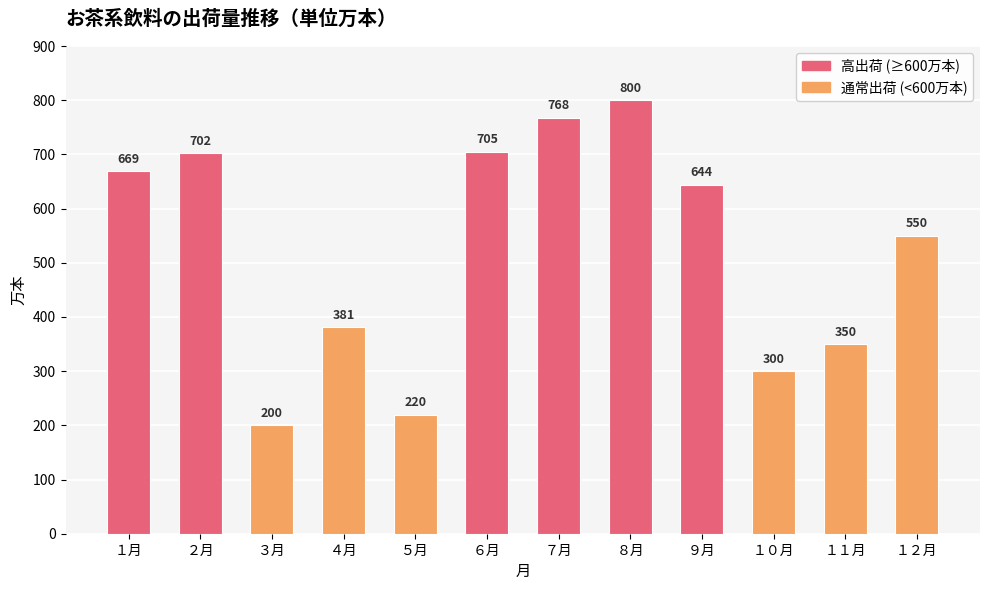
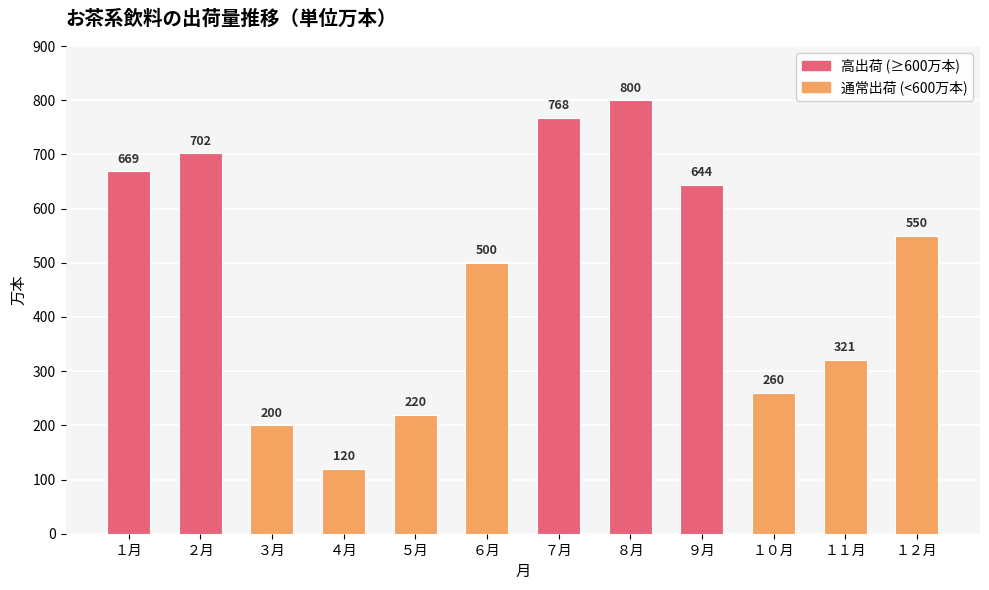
  {
    "１月": 669,
    "２月": 702,
    "３月": 200,
-   "４月": 381,
+   "４月": 120,
    "５月": 220,
-   "６月": 705,
+   "６月": 500,
    "７月": 768,
    "８月": 800,
    "９月": 644,
-   "１０月": 300,
-   "１１月": 350,
+   "１０月": 260,
+   "１１月": 321,
    "１２月": 550
  }
